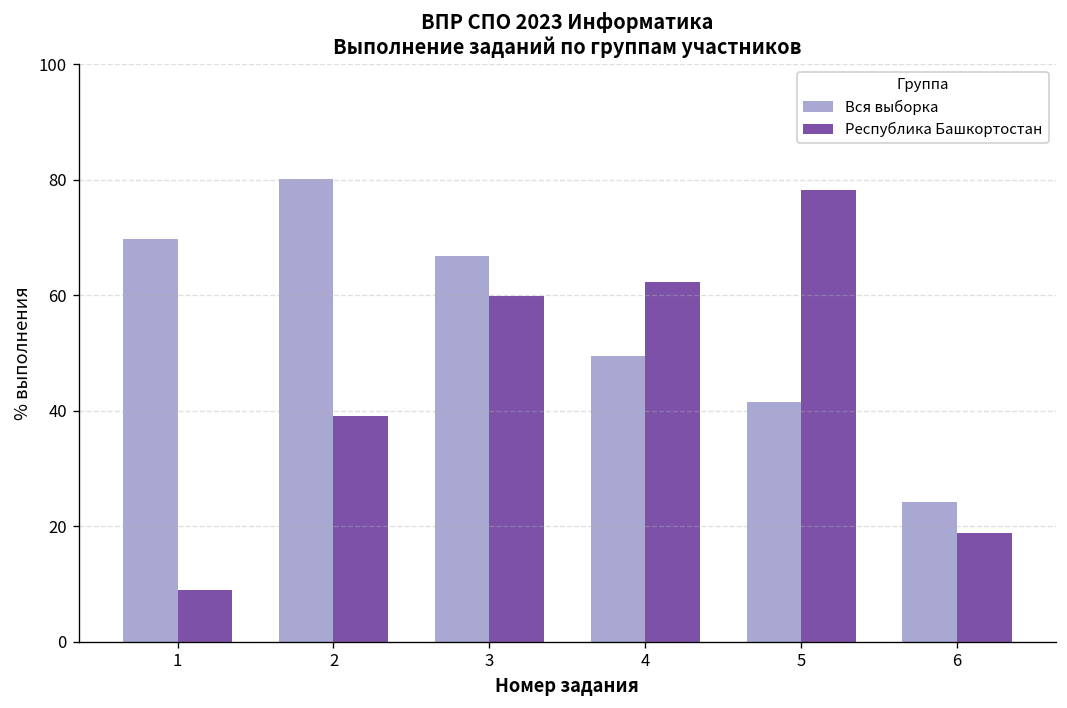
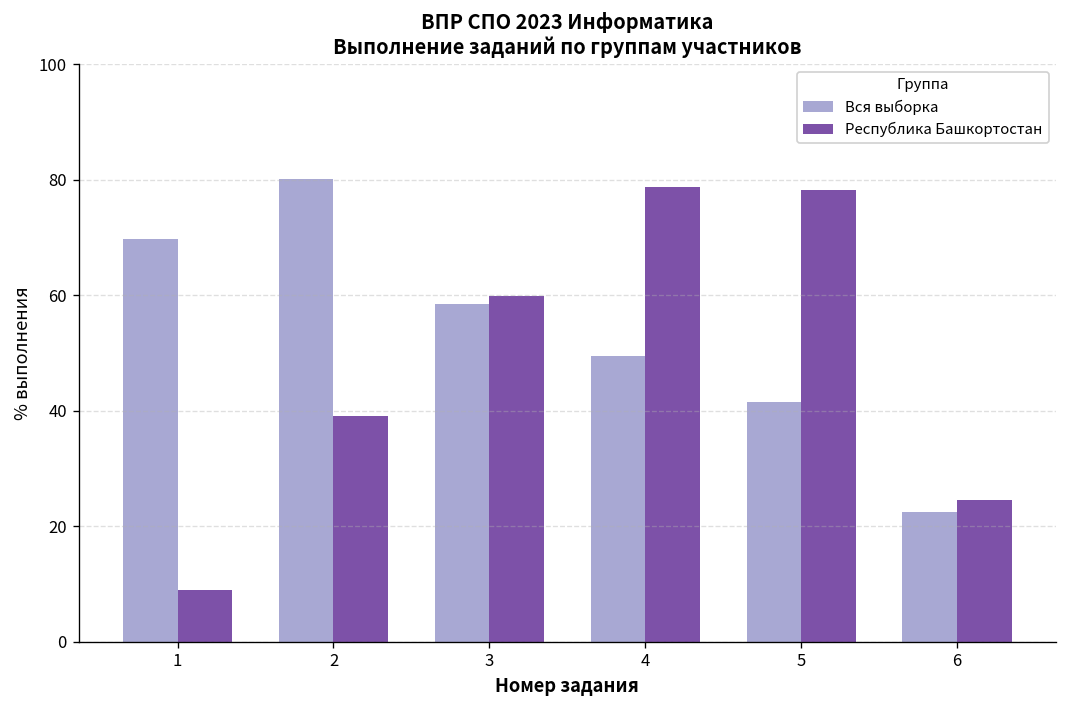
  {
    "Вся выборка": {
      "1": 70,
      "2": 80,
-     "3": 67,
+     "3": 59,
      "4": 49,
      "5": 42,
-     "6": 24
+     "6": 23
    },
    "Республика Башкортостан": {
      "1": 9,
      "2": 39,
      "3": 60,
-     "4": 62,
+     "4": 79,
      "5": 78,
-     "6": 19
+     "6": 25
    }
  }
